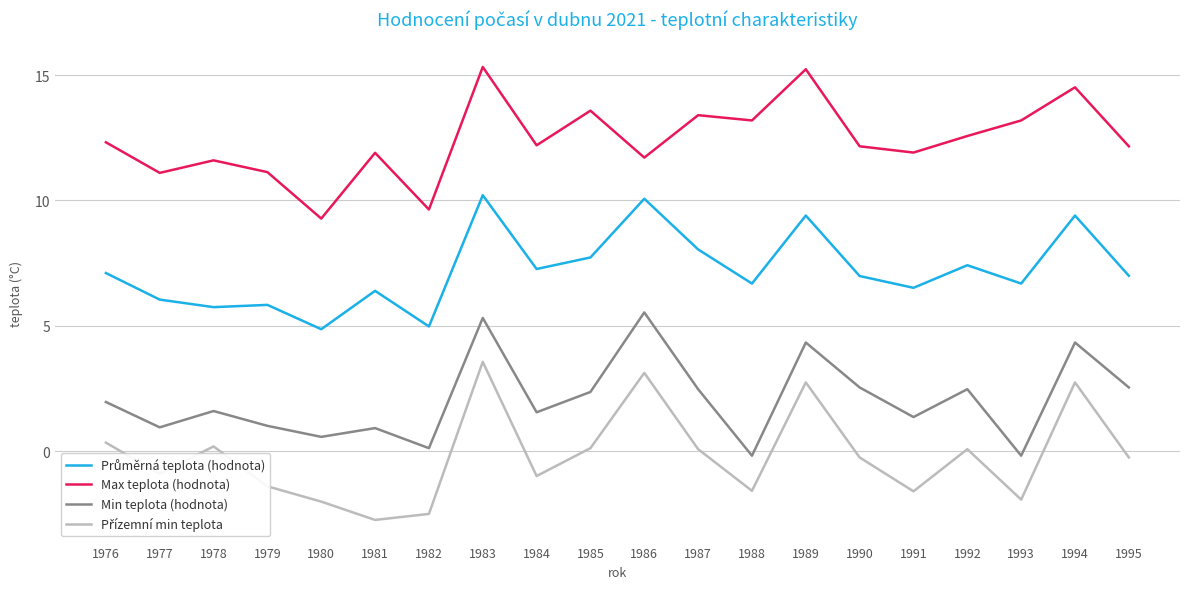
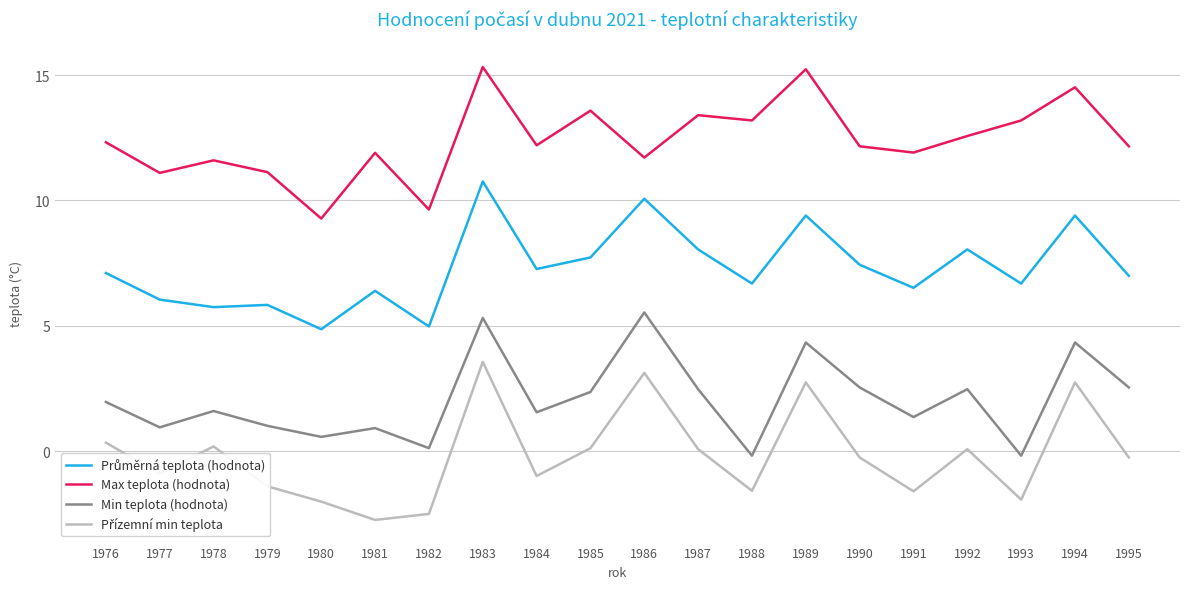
  {
    "Průměrná teplota (hodnota)": {
      "1976": 7.1,
      "1977": 6.1,
      "1978": 5.8,
      "1979": 5.8,
      "1980": 4.9,
      "1981": 6.4,
      "1982": 5.0,
-     "1983": 10.2,
+     "1983": 10.8,
      "1984": 7.3,
      "1985": 7.7,
      "1986": 10.1,
      "1987": 8.1,
      "1988": 6.7,
      "1989": 9.4,
-     "1990": 7.0,
+     "1990": 7.4,
      "1991": 6.5,
-     "1992": 7.4,
+     "1992": 8.1,
      "1993": 6.7,
      "1994": 9.4,
      "1995": 7.0
    },
    "Max teplota (hodnota)": {
      "1976": 12.3,
      "1977": 11.1,
      "1978": 11.6,
      "1979": 11.1,
      "1980": 9.3,
      "1981": 11.9,
      "1982": 9.6,
      "1983": 15.3,
      "1984": 12.2,
      "1985": 13.6,
      "1986": 11.7,
      "1987": 13.4,
      "1988": 13.2,
      "1989": 15.2,
      "1990": 12.2,
      "1991": 11.9,
      "1992": 12.6,
      "1993": 13.2,
      "1994": 14.5,
      "1995": 12.2
    },
    "Min teplota (hodnota)": {
      "1976": 2.0,
      "1977": 1.0,
      "1978": 1.6,
      "1979": 1.0,
      "1980": 0.6,
      "1981": 0.9,
      "1982": 0.1,
      "1983": 5.3,
      "1984": 1.6,
      "1985": 2.4,
      "1986": 5.5,
      "1987": 2.5,
      "1988": -0.2,
      "1989": 4.3,
      "1990": 2.6,
      "1991": 1.4,
      "1992": 2.5,
      "1993": -0.2,
      "1994": 4.3,
      "1995": 2.6
    },
    "Přízemní min teplota": {
      "1976": 0.4,
      "1978": 0.2,
      "1980": -2.0,
      "1981": -2.7,
      "1982": -2.5,
      "1983": 3.6,
      "1984": -1.0,
      "1985": 0.1,
      "1986": 3.1,
      "1987": 0.1,
      "1988": -1.6,
      "1989": 2.8,
      "1990": -0.2,
      "1991": -1.6,
      "1992": 0.1,
      "1993": -1.9,
      "1994": 2.8,
      "1995": -0.2
    }
  }
